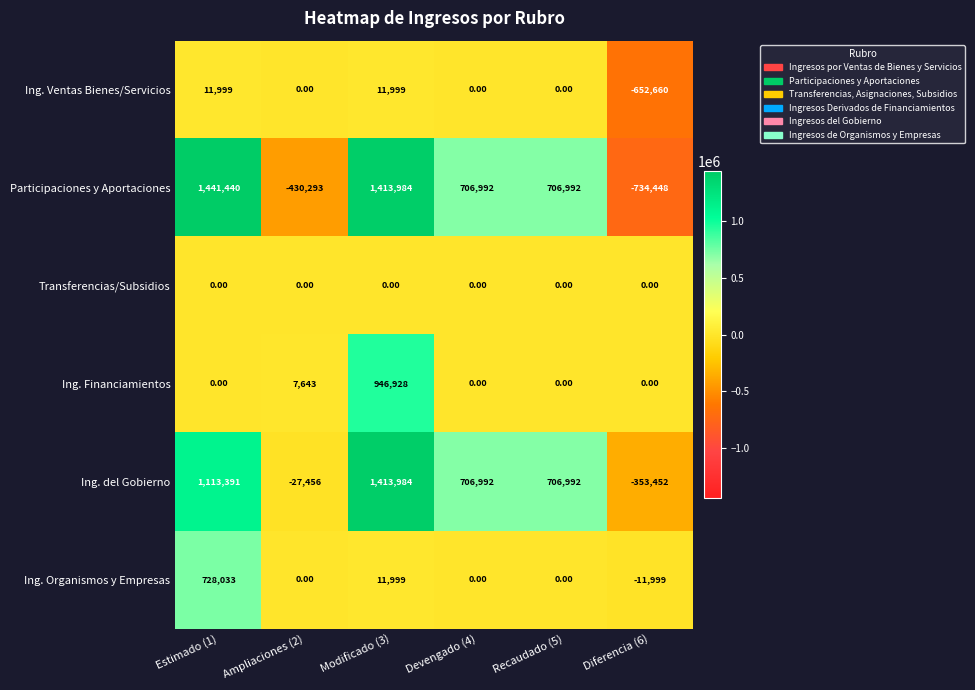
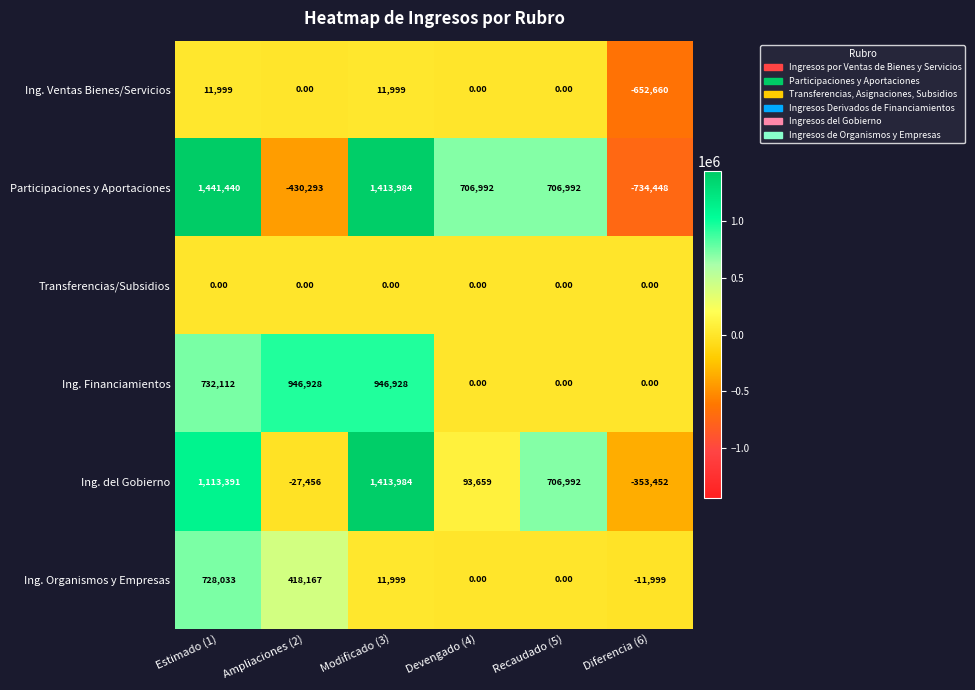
  {
    "Ing. Ventas Bienes/Servicios": {
      "Estimado (1)": "11,999",
      "Ampliaciones (2)": "0.00",
      "Modificado (3)": "11,999",
      "Devengado (4)": "0.00",
      "Recaudado (5)": "0.00",
      "Diferencia (6)": "-652,660"
    },
    "Participaciones y Aportaciones": {
      "Estimado (1)": "1,441,440",
      "Ampliaciones (2)": "-430,293",
      "Modificado (3)": "1,413,984",
      "Devengado (4)": "706,992",
      "Recaudado (5)": "706,992",
      "Diferencia (6)": "-734,448"
    },
    "Transferencias/Subsidios": {
      "Estimado (1)": "0.00",
      "Ampliaciones (2)": "0.00",
      "Modificado (3)": "0.00",
      "Devengado (4)": "0.00",
      "Recaudado (5)": "0.00",
      "Diferencia (6)": "0.00"
    },
    "Ing. Financiamientos": {
-     "Estimado (1)": "0.00",
-     "Ampliaciones (2)": "7,643",
+     "Estimado (1)": "732,112",
+     "Ampliaciones (2)": "946,928",
      "Modificado (3)": "946,928",
      "Devengado (4)": "0.00",
      "Recaudado (5)": "0.00",
      "Diferencia (6)": "0.00"
    },
    "Ing. del Gobierno": {
      "Estimado (1)": "1,113,391",
      "Ampliaciones (2)": "-27,456",
      "Modificado (3)": "1,413,984",
-     "Devengado (4)": "706,992",
+     "Devengado (4)": "93,659",
      "Recaudado (5)": "706,992",
      "Diferencia (6)": "-353,452"
    },
    "Ing. Organismos y Empresas": {
      "Estimado (1)": "728,033",
-     "Ampliaciones (2)": "0.00",
+     "Ampliaciones (2)": "418,167",
      "Modificado (3)": "11,999",
      "Devengado (4)": "0.00",
      "Recaudado (5)": "0.00",
      "Diferencia (6)": "-11,999"
    }
  }
